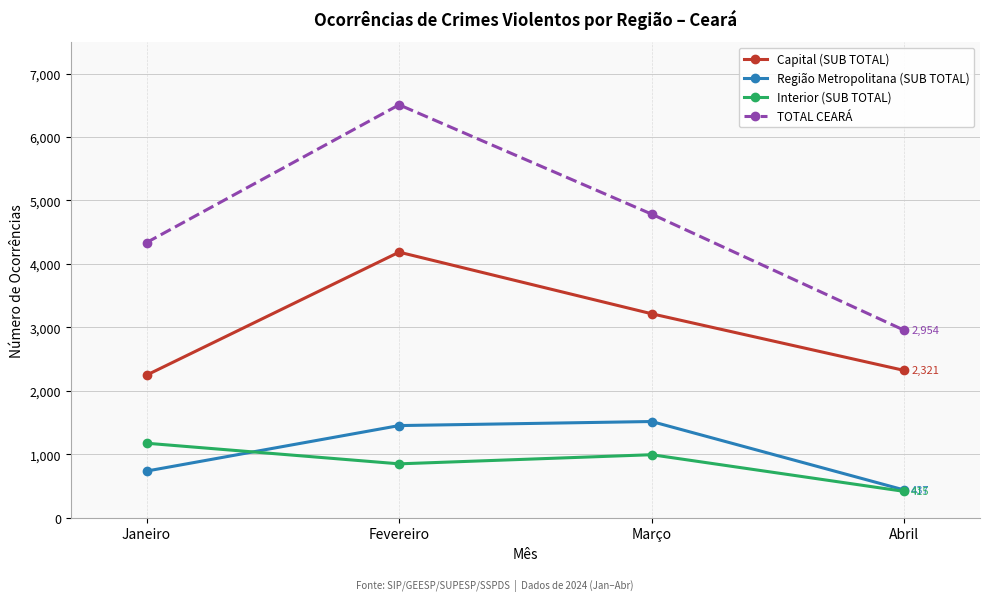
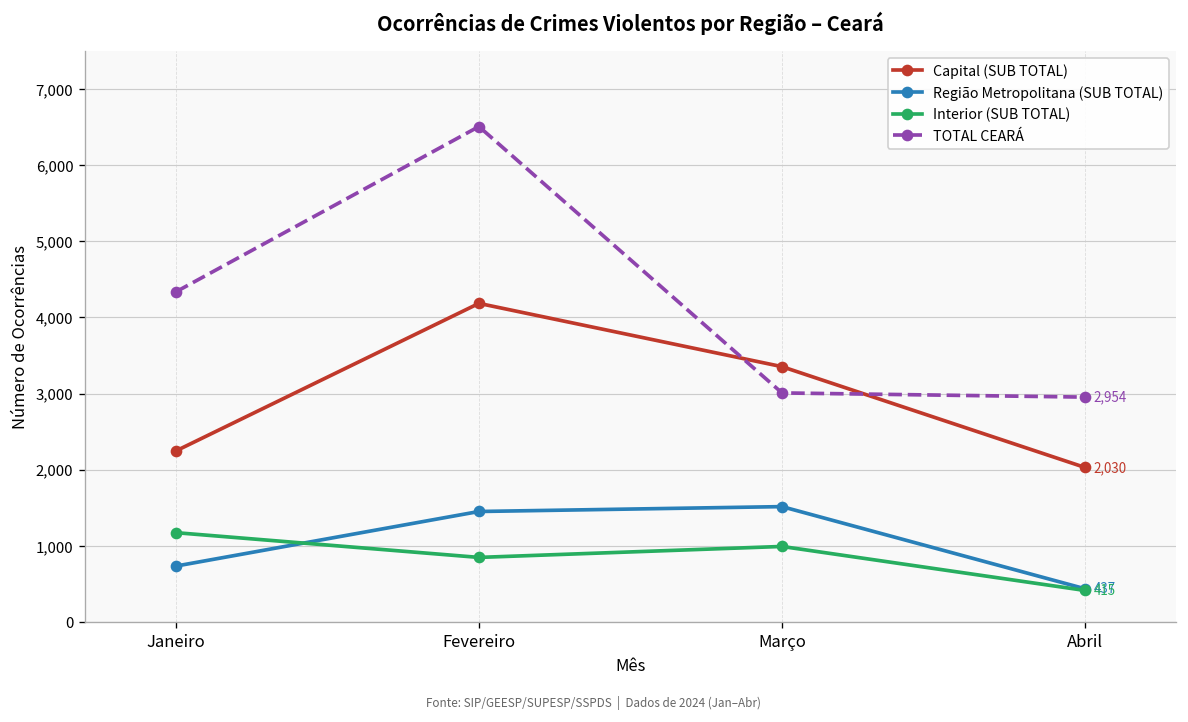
  {
    "Capital (SUB TOTAL)": {
-     "Março": "3,200",
-     "Abril": "2,321"
+     "Março": "3,400",
+     "Abril": "2,030"
    },
    "Região Metropolitana (SUB TOTAL)": {
      "Janeiro": "700",
      "Fevereiro": "1,500",
      "Março": "1,500"
    },
    "Interior (SUB TOTAL)": {
      "Janeiro": "1,200",
      "Fevereiro": "800",
      "Março": "1,000"
    },
    "TOTAL CEARÁ": {
      "Janeiro": "4,300",
      "Fevereiro": "6,500",
-     "Março": "4,800"
+     "Março": "3,000"
    }
  }
